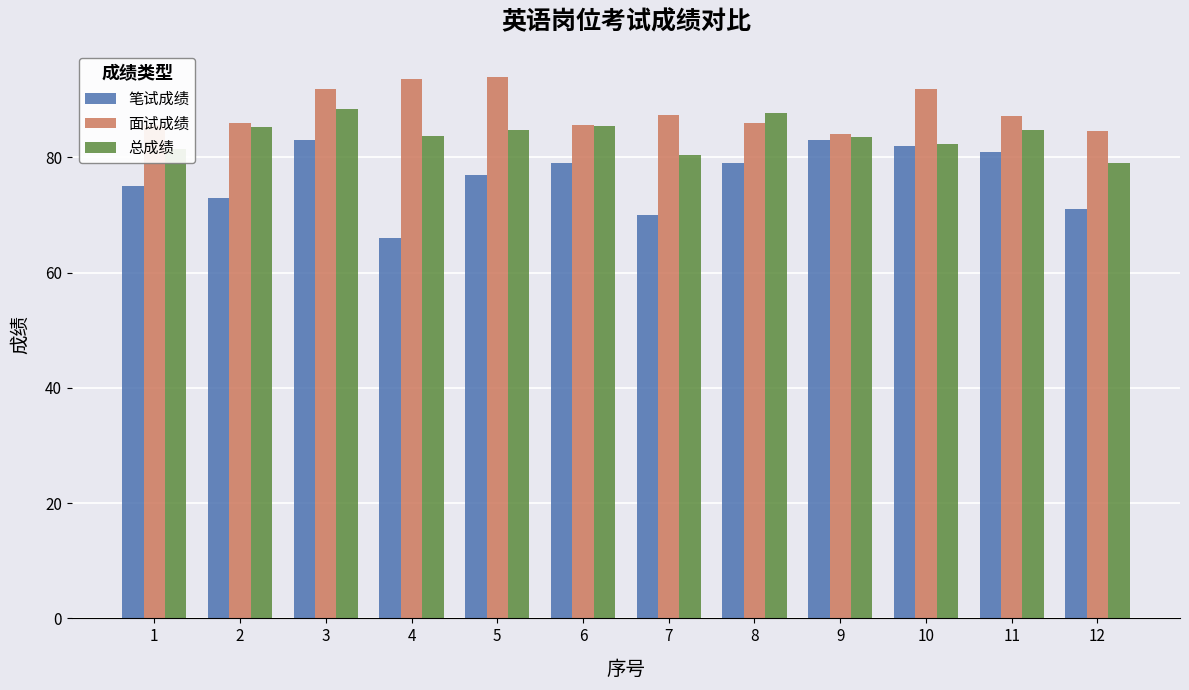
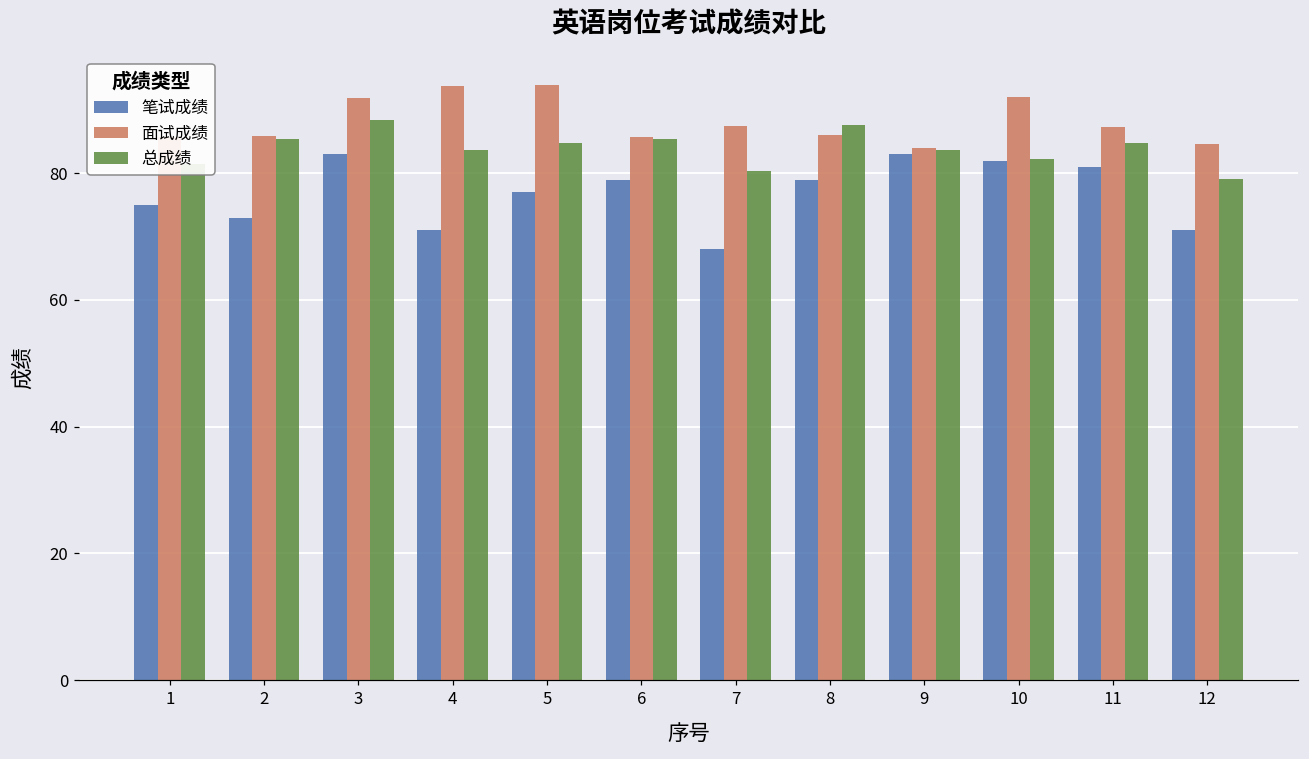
  {
    "笔试成绩": {
      "1": 75,
      "2": 73,
      "3": 83,
-     "4": 66,
+     "4": 71,
      "5": 77,
      "6": 79,
-     "7": 70,
+     "7": 68,
      "8": 79,
      "9": 83,
      "10": 82,
      "11": 81,
      "12": 71
    },
    "面试成绩": {
      "2": 86,
      "3": 92,
      "4": 94,
      "5": 94,
      "6": 86,
      "7": 87,
      "8": 86,
      "9": 84,
      "10": 92,
      "11": 87,
      "12": 85
    },
    "总成绩": {
      "2": 85,
      "3": 88,
      "4": 84,
      "5": 85,
      "6": 85,
      "7": 80,
      "8": 88,
      "9": 84,
      "10": 82,
      "11": 85,
      "12": 79
    }
  }
